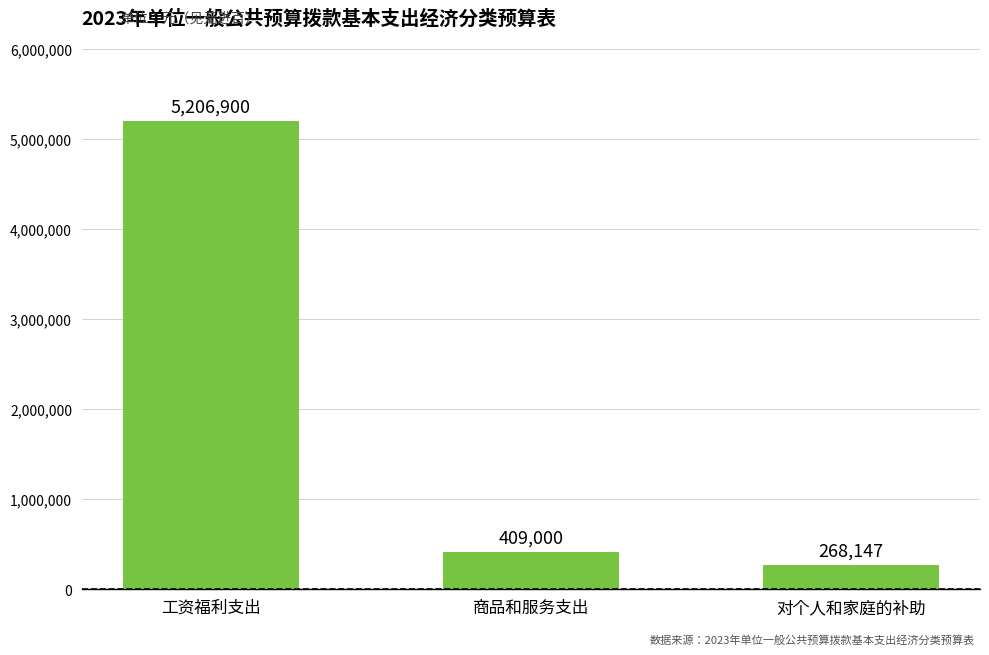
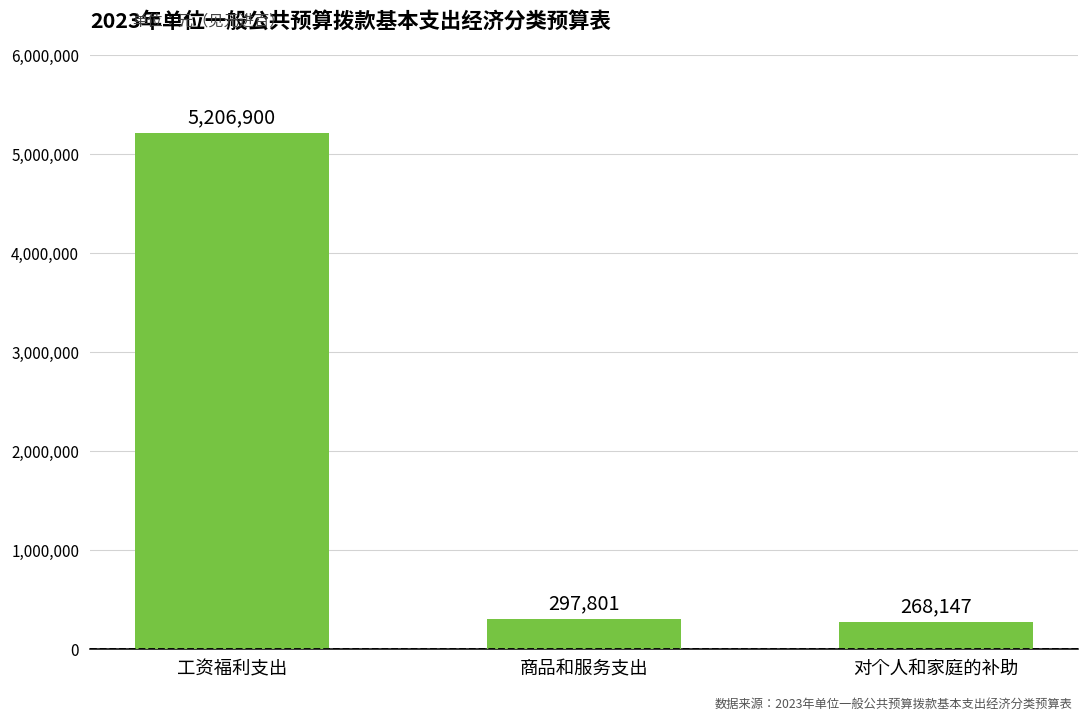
  {
    "工资福利支出": "5,206,900",
-   "商品和服务支出": "409,000",
+   "商品和服务支出": "297,801",
    "对个人和家庭的补助": "268,147"
  }
